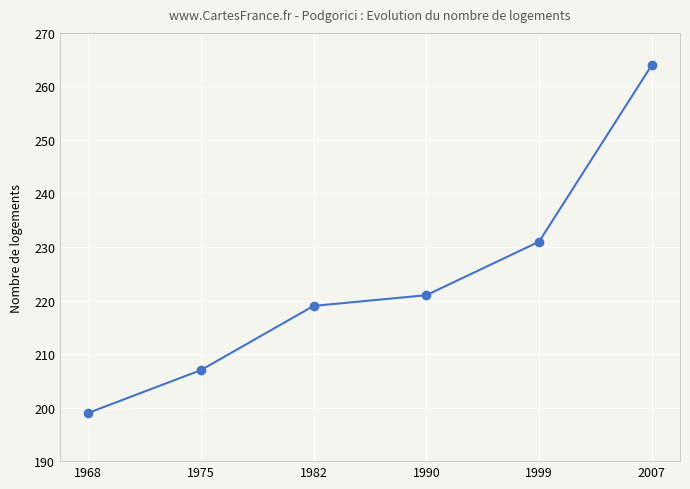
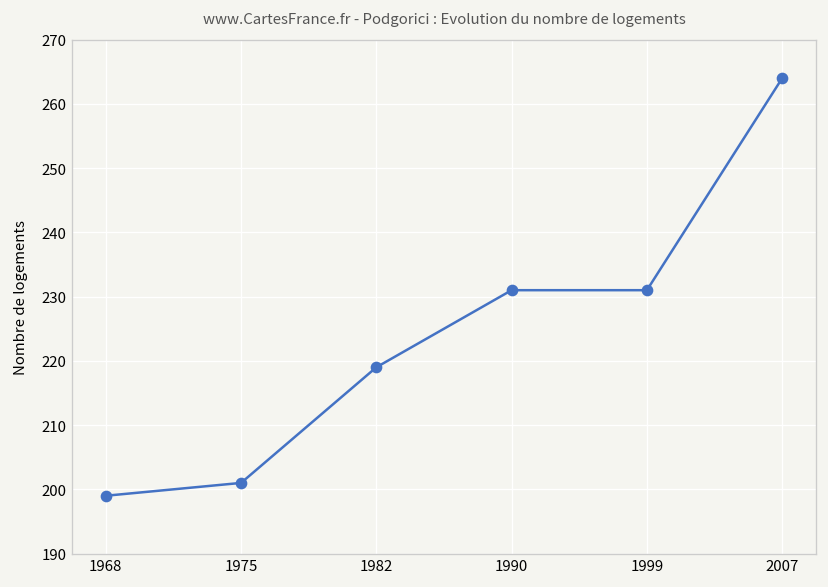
  {
    "1968": 199,
-   "1975": 207,
+   "1975": 201,
    "1982": 219,
-   "1990": 221,
+   "1990": 231,
    "1999": 231,
    "2007": 264
  }
